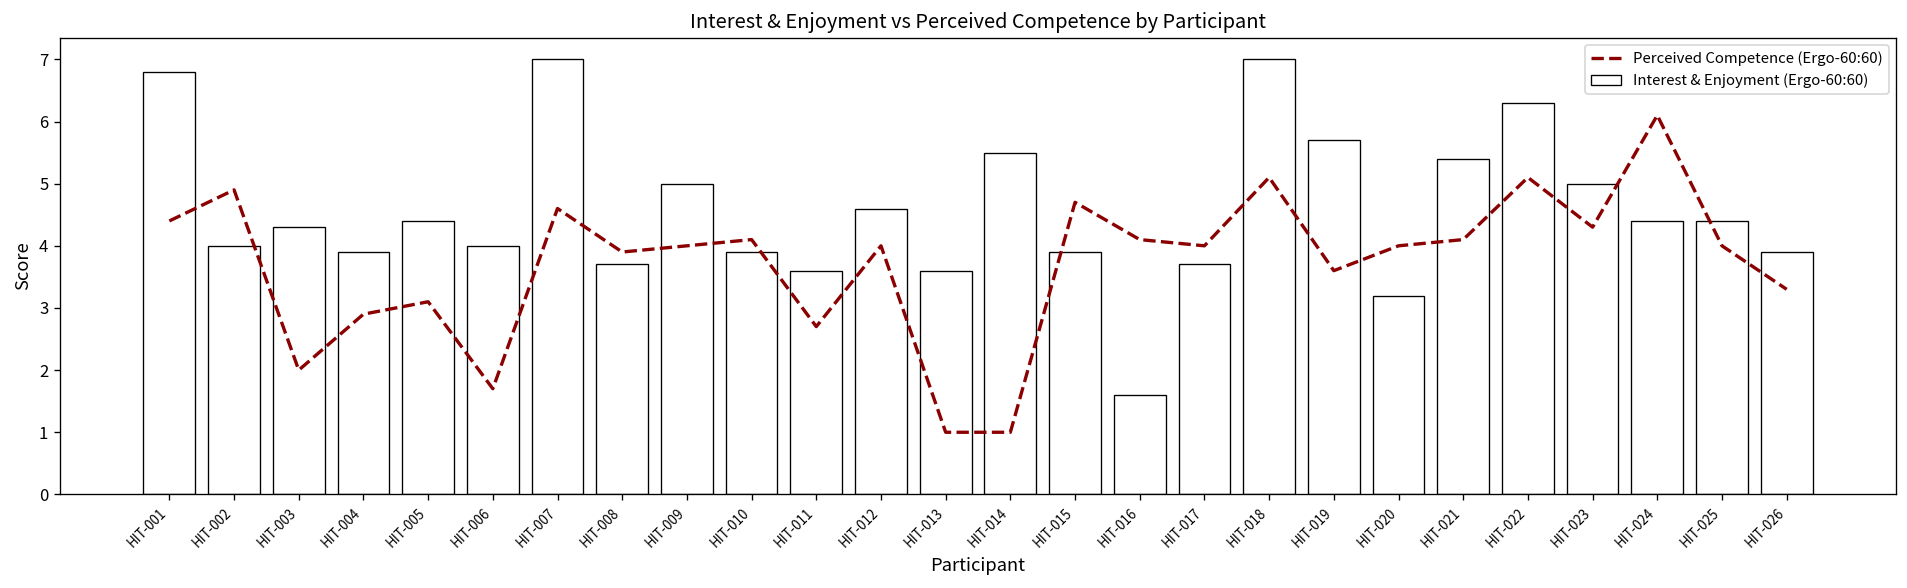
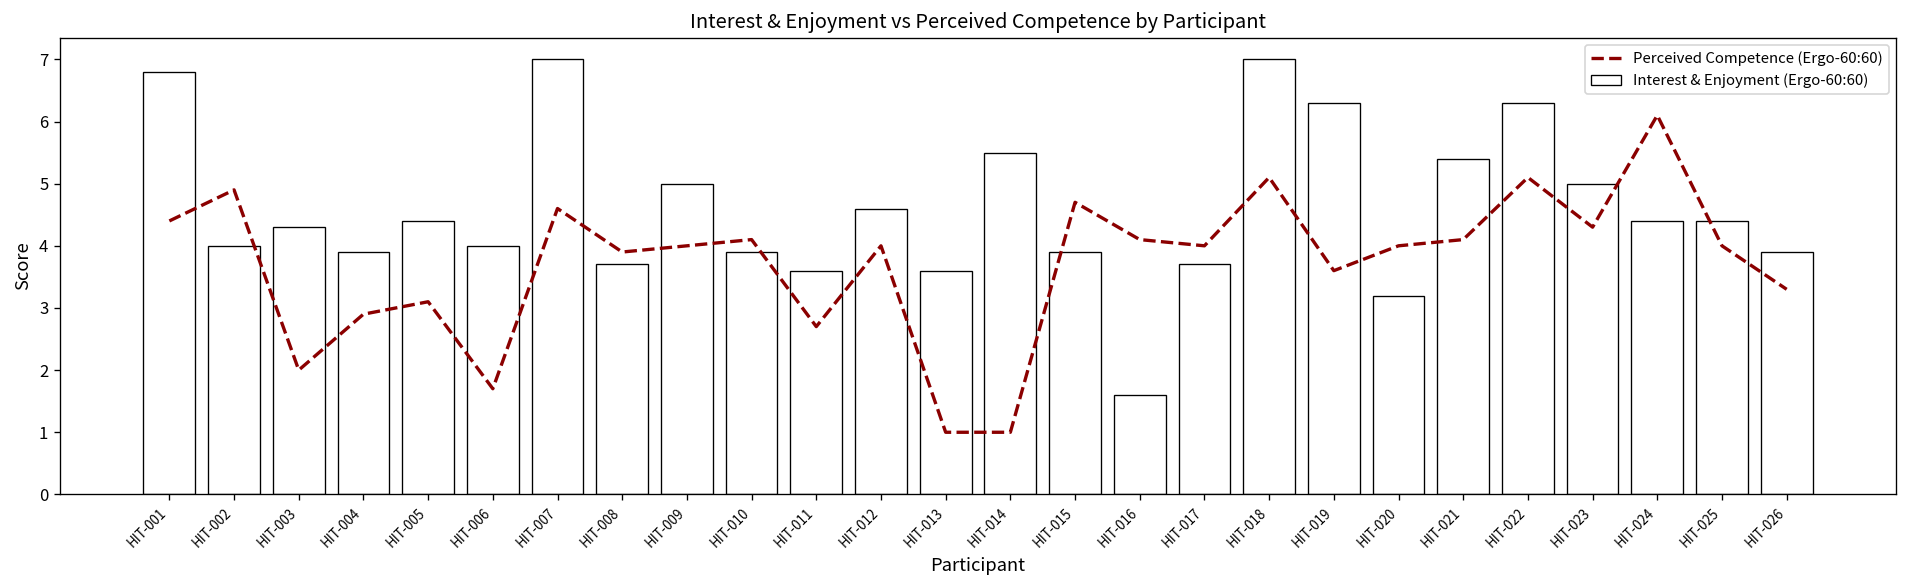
  {
    "Perceived Competence (Ergo-60:60)": {
      "HIT-001": 4.4,
      "HIT-002": 4.9,
      "HIT-003": 2.0,
      "HIT-004": 2.9,
      "HIT-005": 3.1,
      "HIT-006": 1.7,
      "HIT-007": 4.6,
      "HIT-008": 3.9,
      "HIT-009": 4.0,
      "HIT-010": 4.1,
      "HIT-011": 2.7,
      "HIT-012": 4.0,
      "HIT-013": 1.0,
      "HIT-014": 1.0,
      "HIT-015": 4.7,
      "HIT-016": 4.1,
      "HIT-017": 4.0,
      "HIT-018": 5.1,
      "HIT-019": 3.6,
      "HIT-020": 4.0,
      "HIT-021": 4.1,
      "HIT-022": 5.1,
      "HIT-023": 4.3,
      "HIT-024": 6.1,
      "HIT-025": 4.0,
      "HIT-026": 3.3
    },
    "Interest & Enjoyment (Ergo-60:60)": {
      "HIT-001": 6.8,
      "HIT-002": 4.0,
      "HIT-003": 4.3,
      "HIT-004": 3.9,
      "HIT-005": 4.4,
      "HIT-006": 4.0,
      "HIT-007": 7.0,
      "HIT-008": 3.7,
      "HIT-009": 5.0,
      "HIT-010": 3.9,
      "HIT-011": 3.6,
      "HIT-012": 4.6,
      "HIT-013": 3.6,
      "HIT-014": 5.5,
      "HIT-015": 3.9,
      "HIT-016": 1.6,
      "HIT-017": 3.7,
      "HIT-018": 7.0,
-     "HIT-019": 5.7,
+     "HIT-019": 6.3,
      "HIT-020": 3.2,
      "HIT-021": 5.4,
      "HIT-022": 6.3,
      "HIT-023": 5.0,
      "HIT-024": 4.4,
      "HIT-025": 4.4,
      "HIT-026": 3.9
    }
  }
